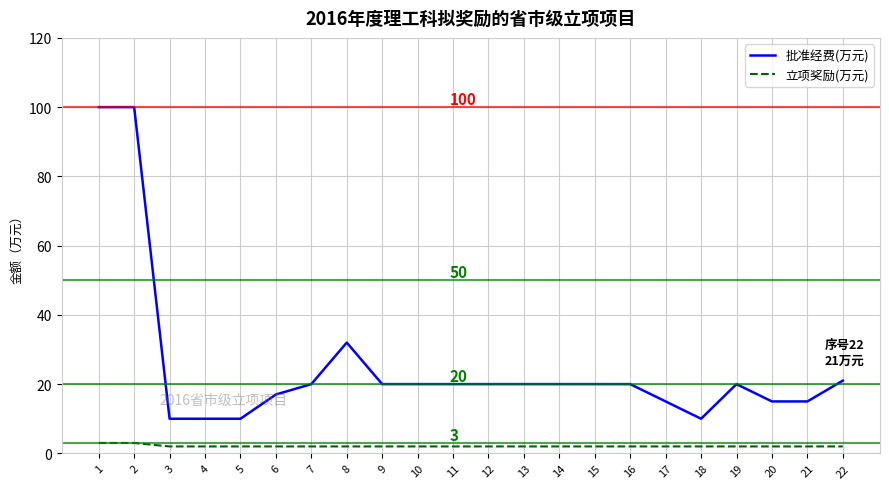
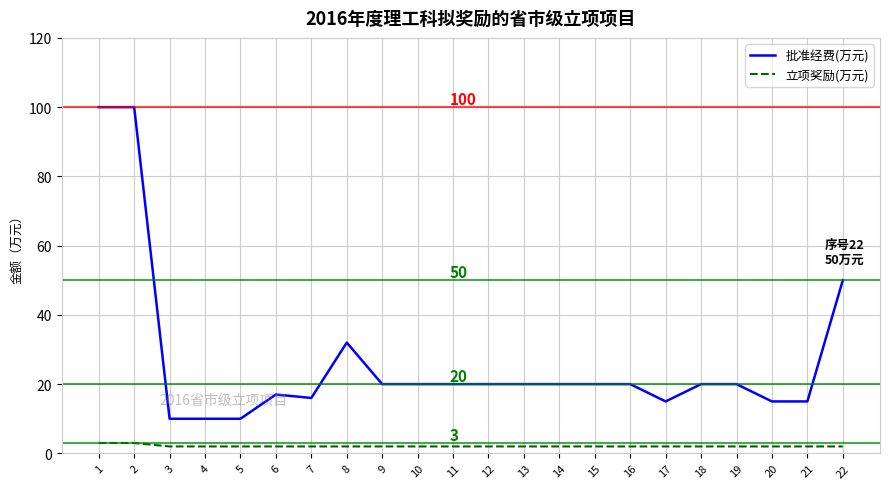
  {
    "批准经费(万元)": {
-     "7": 20,
+     "7": 16,
      "11": 20,
-     "18": 10,
-     "22": 21
+     "18": 20,
+     "22": 50
    },
    "立项奖励(万元)": {
      "1": 3,
      "2": 3,
      "3": 2,
      "4": 2,
      "5": 2,
      "6": 2,
      "7": 2,
      "8": 2,
      "9": 2,
      "10": 2,
      "12": 2,
      "13": 2,
      "14": 2,
      "15": 2,
      "16": 2,
      "17": 2,
      "18": 2,
      "19": 2,
      "20": 2,
      "21": 2,
      "22": 2
    }
  }
